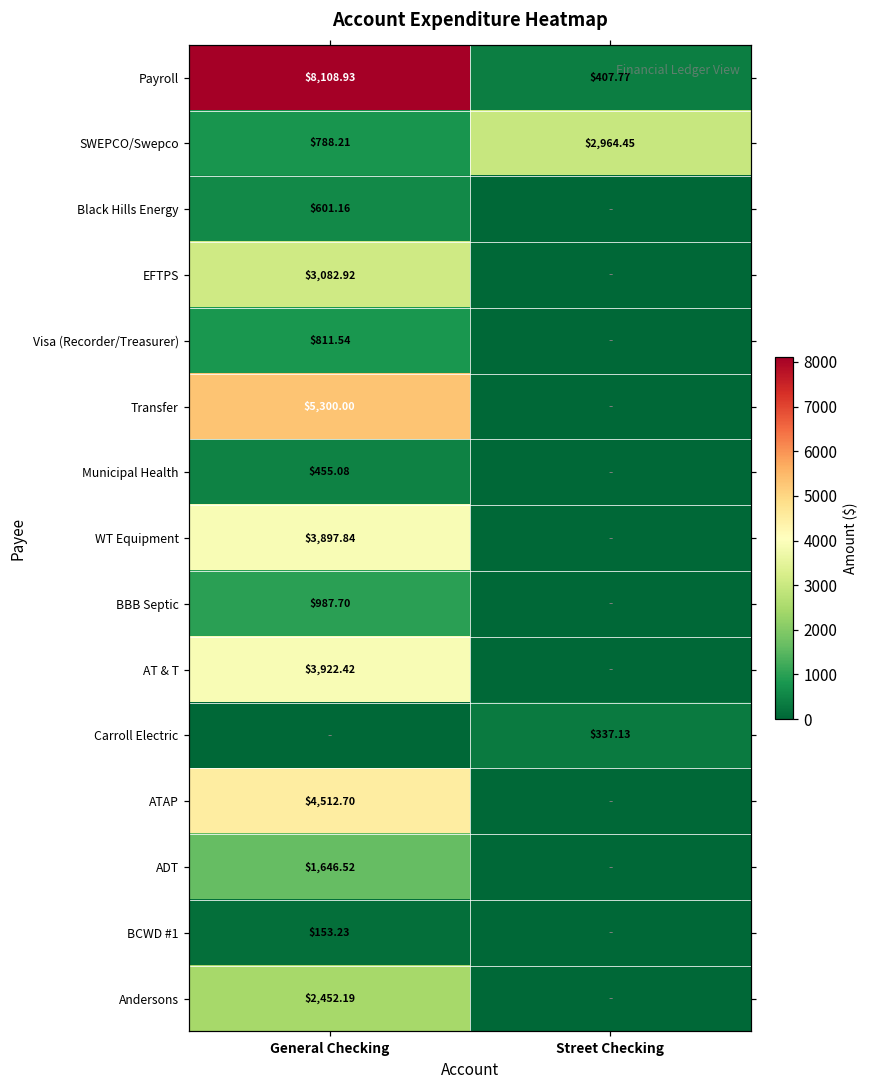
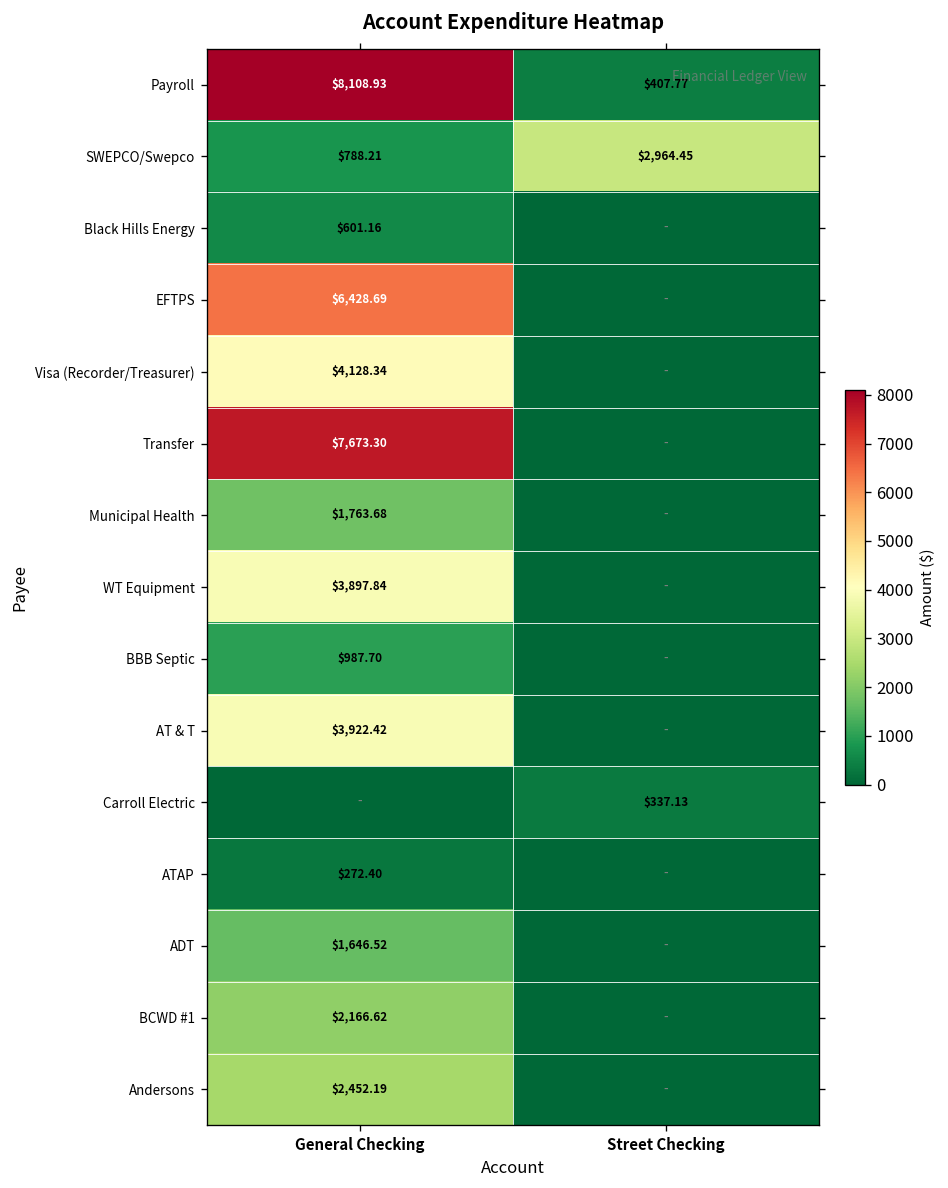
  {
    "Payroll": {
      "General Checking": "$8,108.93"
    },
    "SWEPCO/Swepco": {
      "General Checking": "$788.21",
      "Street Checking": "$2,964.45"
    },
    "Black Hills Energy": {
      "General Checking": "$601.16"
    },
    "EFTPS": {
-     "General Checking": "$3,082.92"
+     "General Checking": "$6,428.69"
    },
    "Visa (Recorder/Treasurer)": {
-     "General Checking": "$811.54"
+     "General Checking": "$4,128.34"
    },
    "Transfer": {
-     "General Checking": "$5,300.00"
+     "General Checking": "$7,673.30"
    },
    "Municipal Health": {
-     "General Checking": "$455.08"
+     "General Checking": "$1,763.68"
    },
    "WT Equipment": {
      "General Checking": "$3,897.84"
    },
    "BBB Septic": {
      "General Checking": "$987.70"
    },
    "AT & T": {
      "General Checking": "$3,922.42"
    },
    "Carroll Electric": {
      "Street Checking": "$337.13"
    },
    "ATAP": {
-     "General Checking": "$4,512.70"
+     "General Checking": "$272.40"
    },
    "ADT": {
      "General Checking": "$1,646.52"
    },
    "BCWD #1": {
-     "General Checking": "$153.23"
+     "General Checking": "$2,166.62"
    },
    "Andersons": {
      "General Checking": "$2,452.19"
    }
  }
